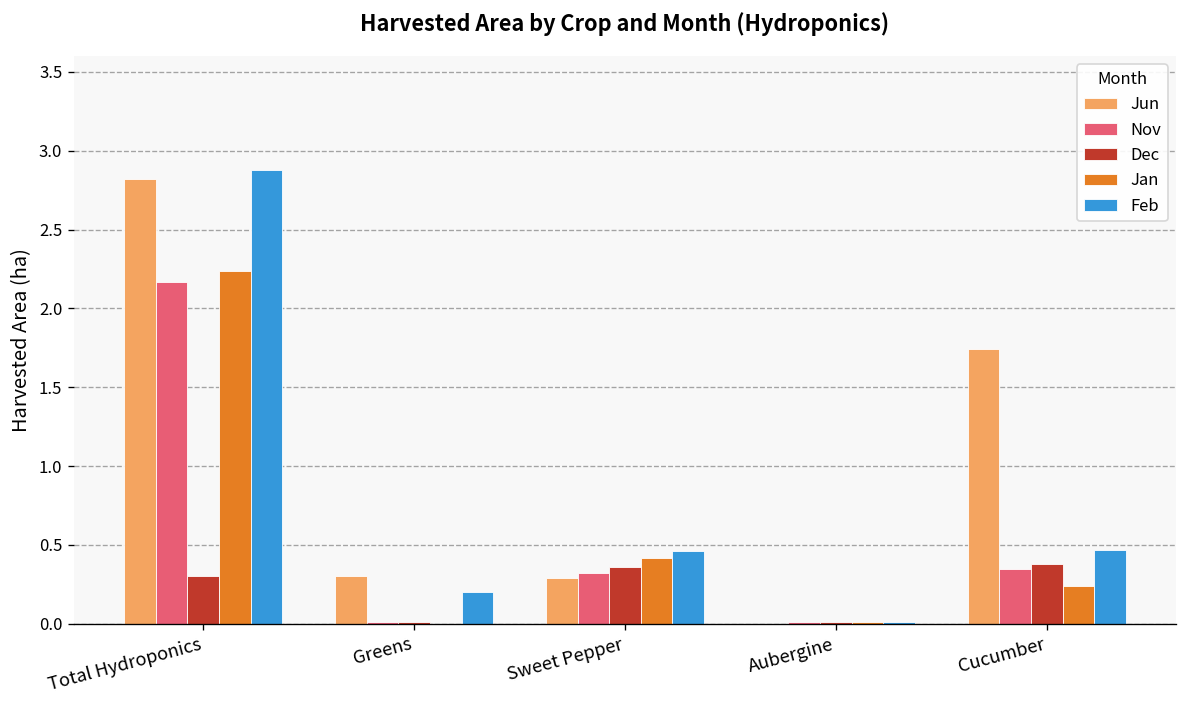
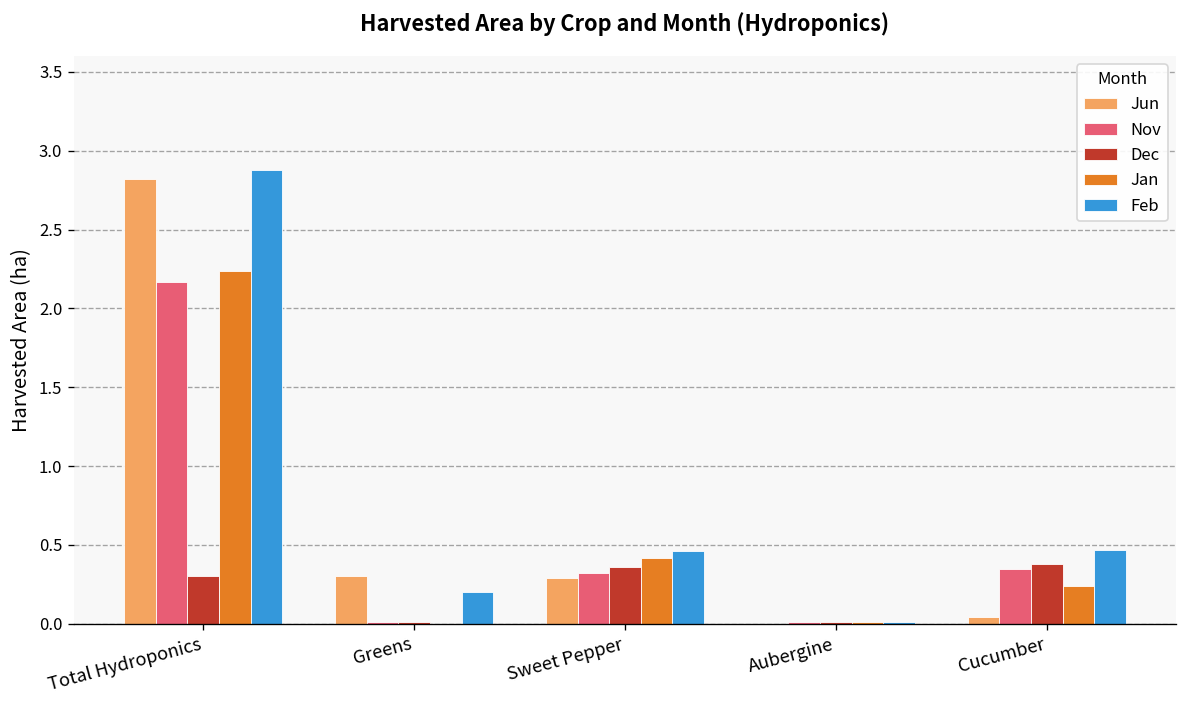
  {
    "Jun": {
      "Total Hydroponics": 2.82,
      "Greens": 0.30,
      "Sweet Pepper": 0.29,
      "Aubergine": 0.00,
-     "Cucumber": 1.74
+     "Cucumber": 0.04
    },
    "Nov": {
      "Total Hydroponics": 2.17,
      "Sweet Pepper": 0.32,
      "Cucumber": 0.35
    },
    "Dec": {
      "Total Hydroponics": 0.30,
      "Sweet Pepper": 0.36,
      "Cucumber": 0.38
    },
    "Jan": {
      "Total Hydroponics": 2.24,
      "Greens": 0.00,
      "Sweet Pepper": 0.42,
      "Cucumber": 0.24
    },
    "Feb": {
      "Total Hydroponics": 2.88,
      "Greens": 0.20,
      "Sweet Pepper": 0.46,
      "Cucumber": 0.47
    }
  }
